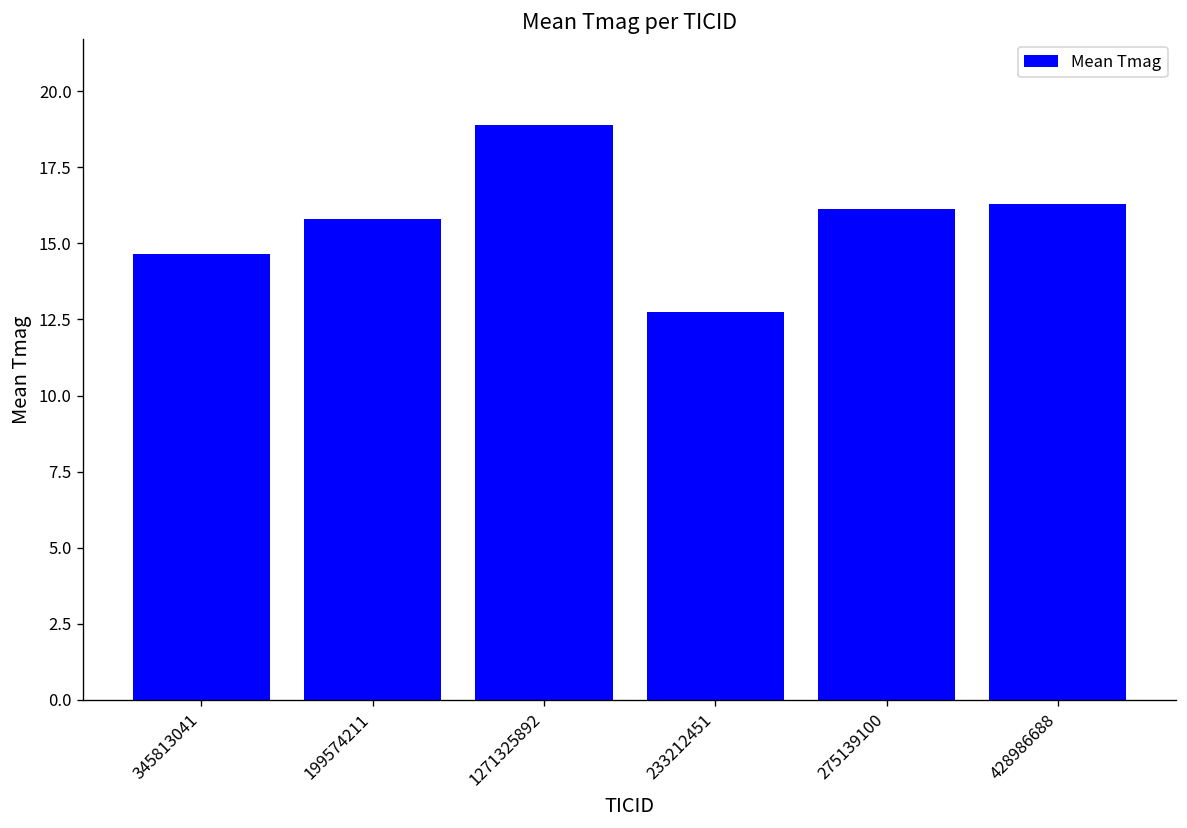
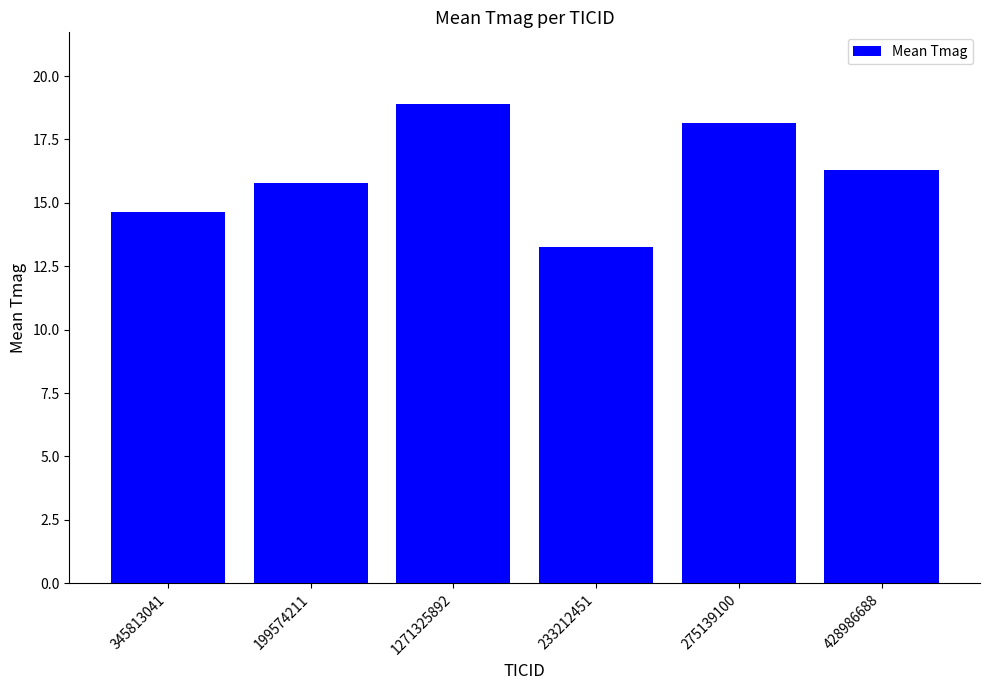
  {
    "345813041": 14.7,
    "199574211": 15.8,
    "1271325892": 18.9,
-   "233212451": 12.7,
-   "275139100": 16.1,
+   "233212451": 13.3,
+   "275139100": 18.2,
    "428986688": 16.3
  }
